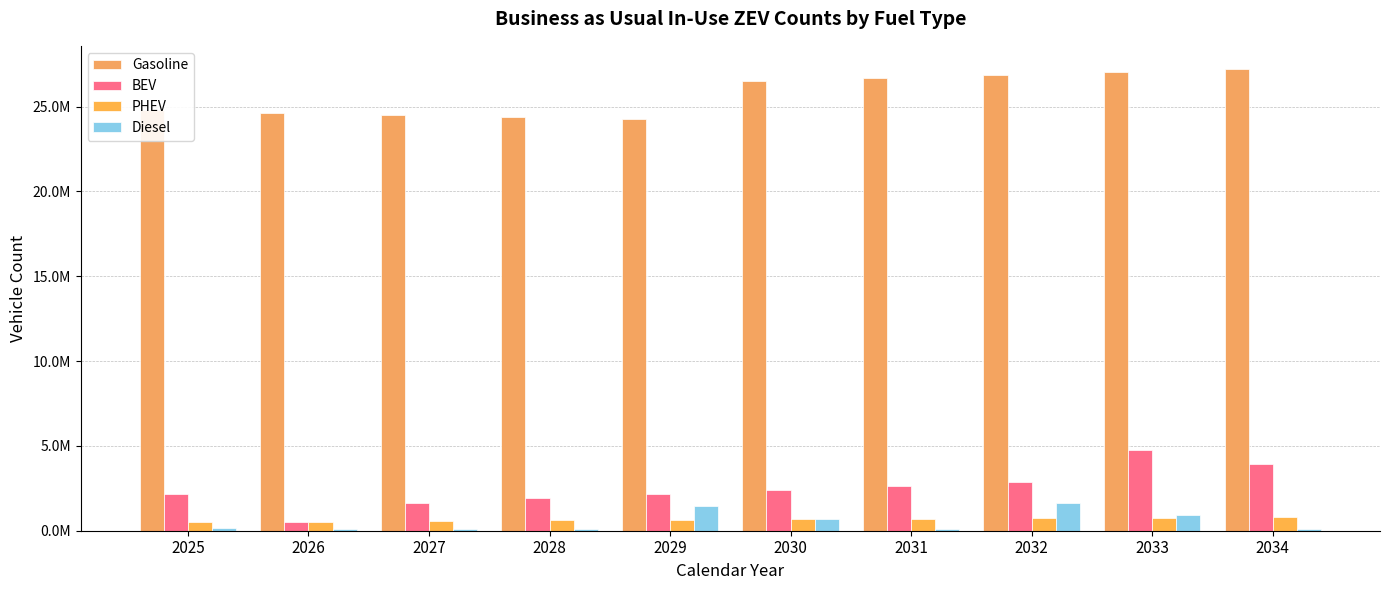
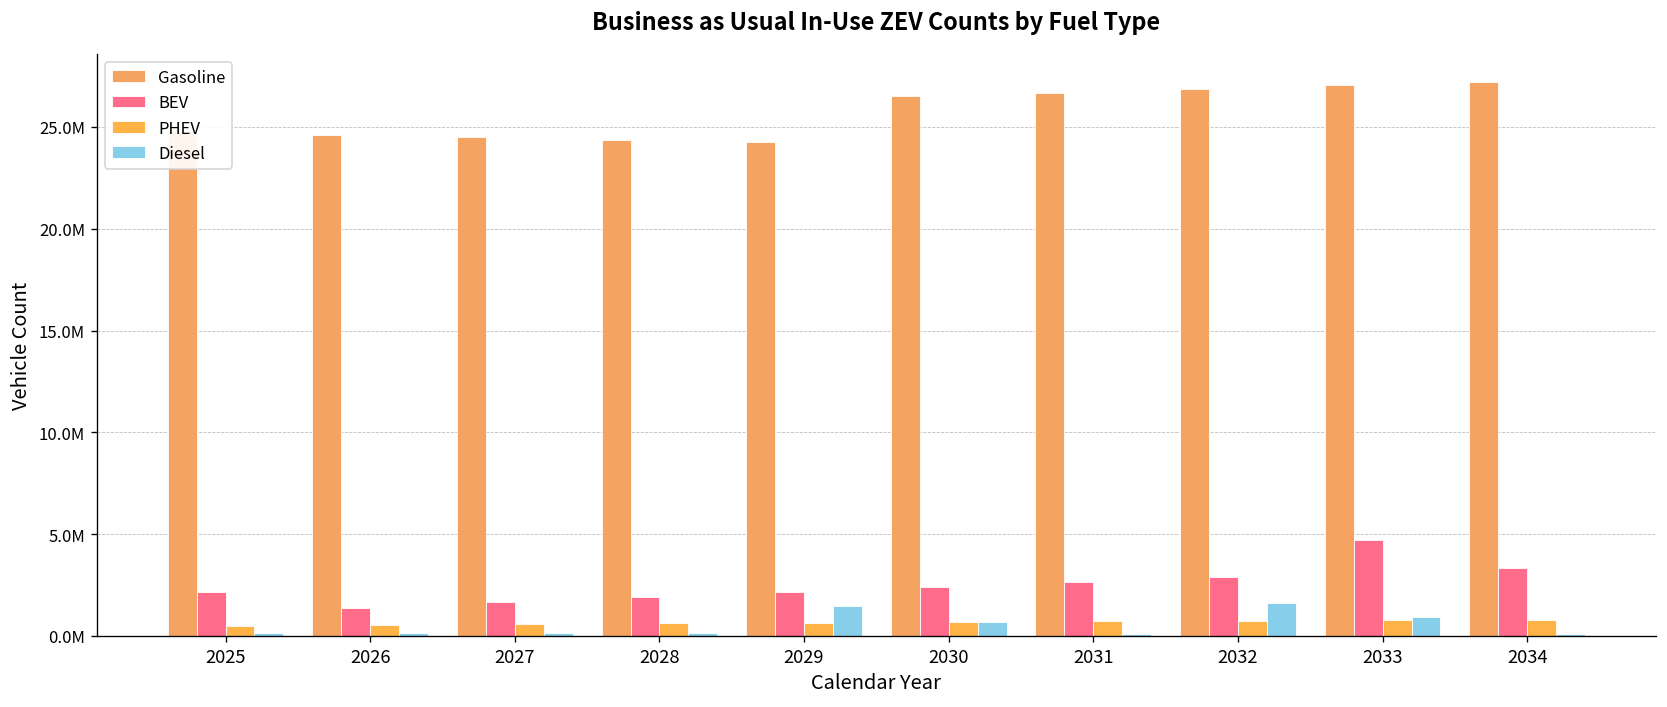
  {
    "BEV": {
      "2025": 2100000,
-     "2026": 500000,
+     "2026": 1400000,
      "2027": 1600000,
      "2028": 1900000,
      "2029": 2200000,
      "2030": 2400000,
      "2031": 2700000,
      "2032": 2900000,
      "2033": 4700000,
-     "2034": 3900000
+     "2034": 3300000
    },
    "Diesel": {
      "2029": 1500000,
      "2030": 700000,
      "2032": 1600000,
      "2033": 900000
    }
  }
